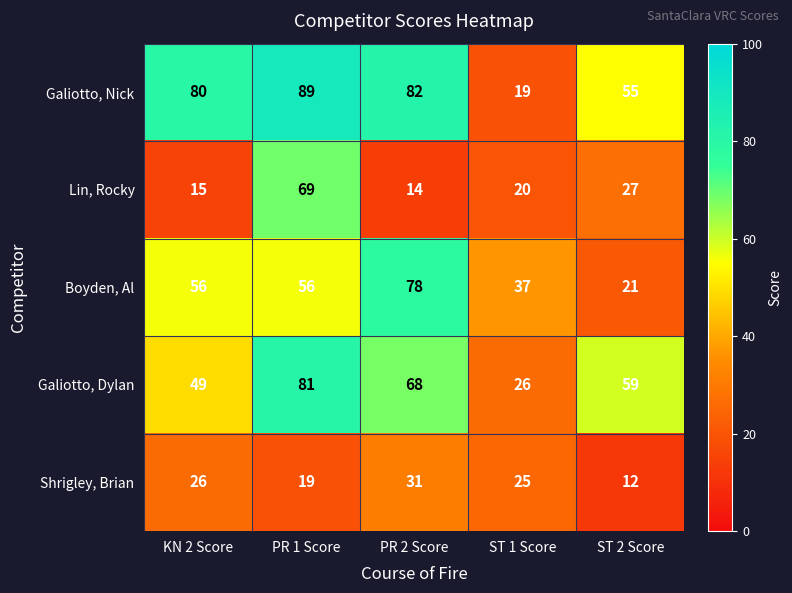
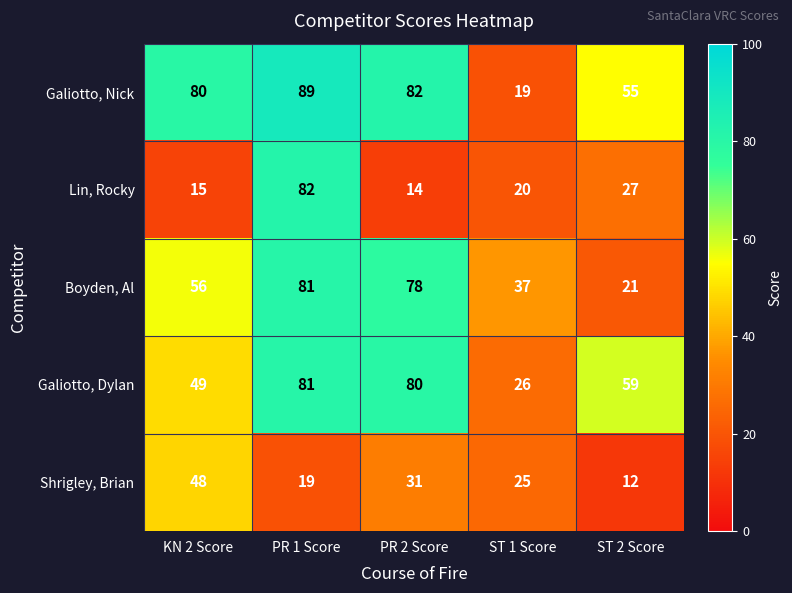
  {
    "Galiotto, Nick": {
      "KN 2 Score": 80,
      "PR 1 Score": 89,
      "PR 2 Score": 82,
      "ST 1 Score": 19,
      "ST 2 Score": 55
    },
    "Lin, Rocky": {
      "KN 2 Score": 15,
-     "PR 1 Score": 69,
+     "PR 1 Score": 82,
      "PR 2 Score": 14,
      "ST 1 Score": 20,
      "ST 2 Score": 27
    },
    "Boyden, Al": {
      "KN 2 Score": 56,
-     "PR 1 Score": 56,
+     "PR 1 Score": 81,
      "PR 2 Score": 78,
      "ST 1 Score": 37,
      "ST 2 Score": 21
    },
    "Galiotto, Dylan": {
      "KN 2 Score": 49,
      "PR 1 Score": 81,
-     "PR 2 Score": 68,
+     "PR 2 Score": 80,
      "ST 1 Score": 26,
      "ST 2 Score": 59
    },
    "Shrigley, Brian": {
-     "KN 2 Score": 26,
+     "KN 2 Score": 48,
      "PR 1 Score": 19,
      "PR 2 Score": 31,
      "ST 1 Score": 25,
      "ST 2 Score": 12
    }
  }
